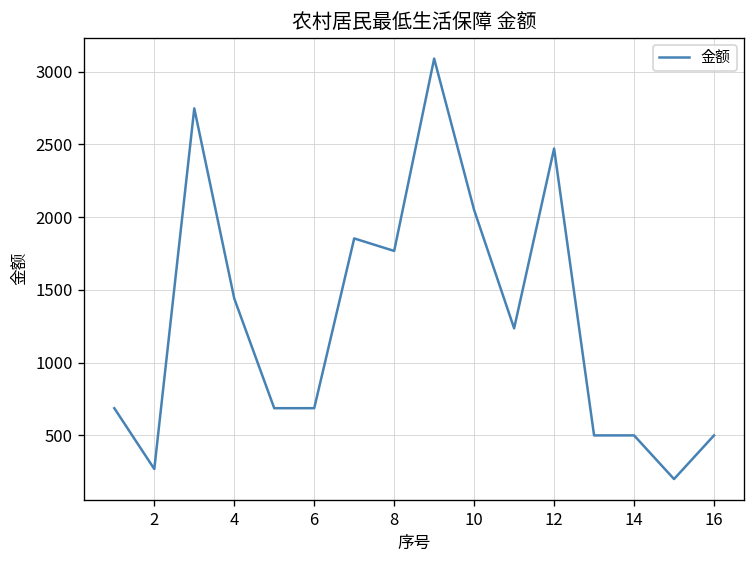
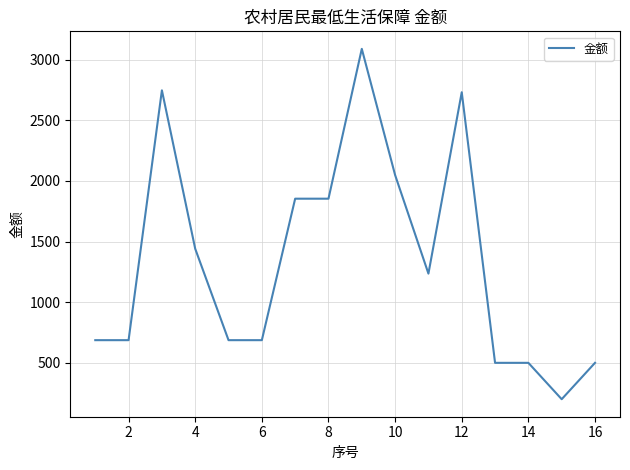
  {
-   "2": 270,
+   "2": 690,
    "4": 1440,
    "6": 690,
-   "8": 1770,
+   "8": 1850,
    "10": 2050,
-   "12": 2470,
+   "12": 2730,
    "14": 500,
    "16": 500
  }
